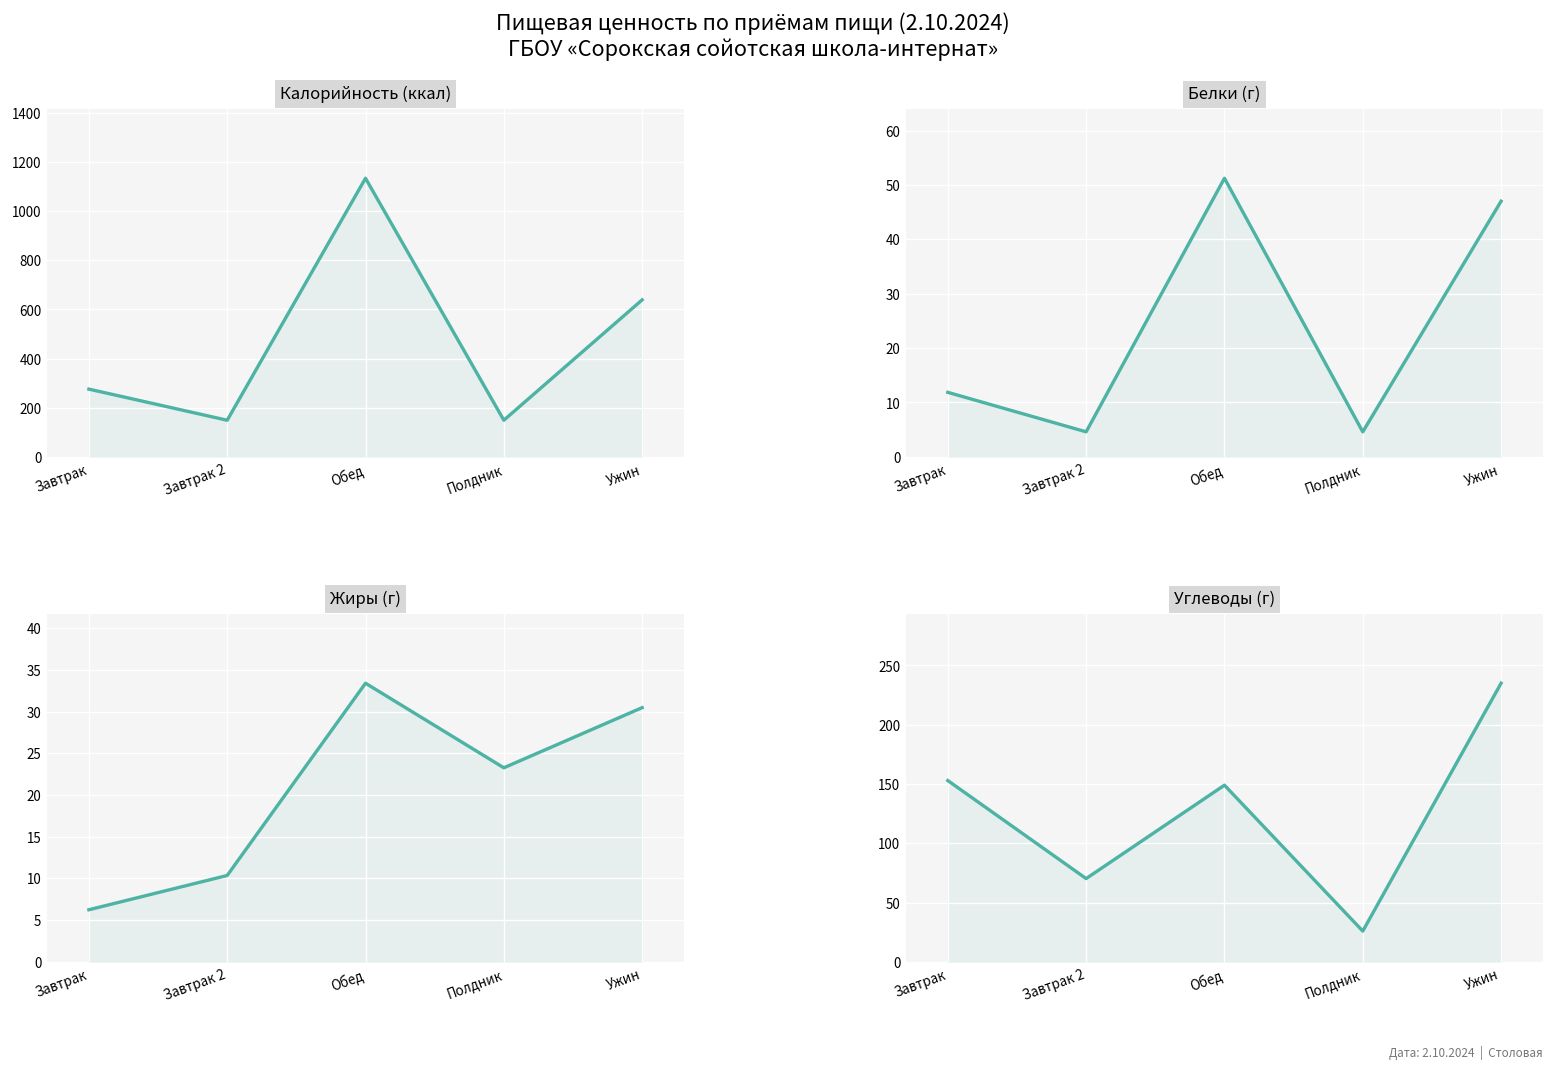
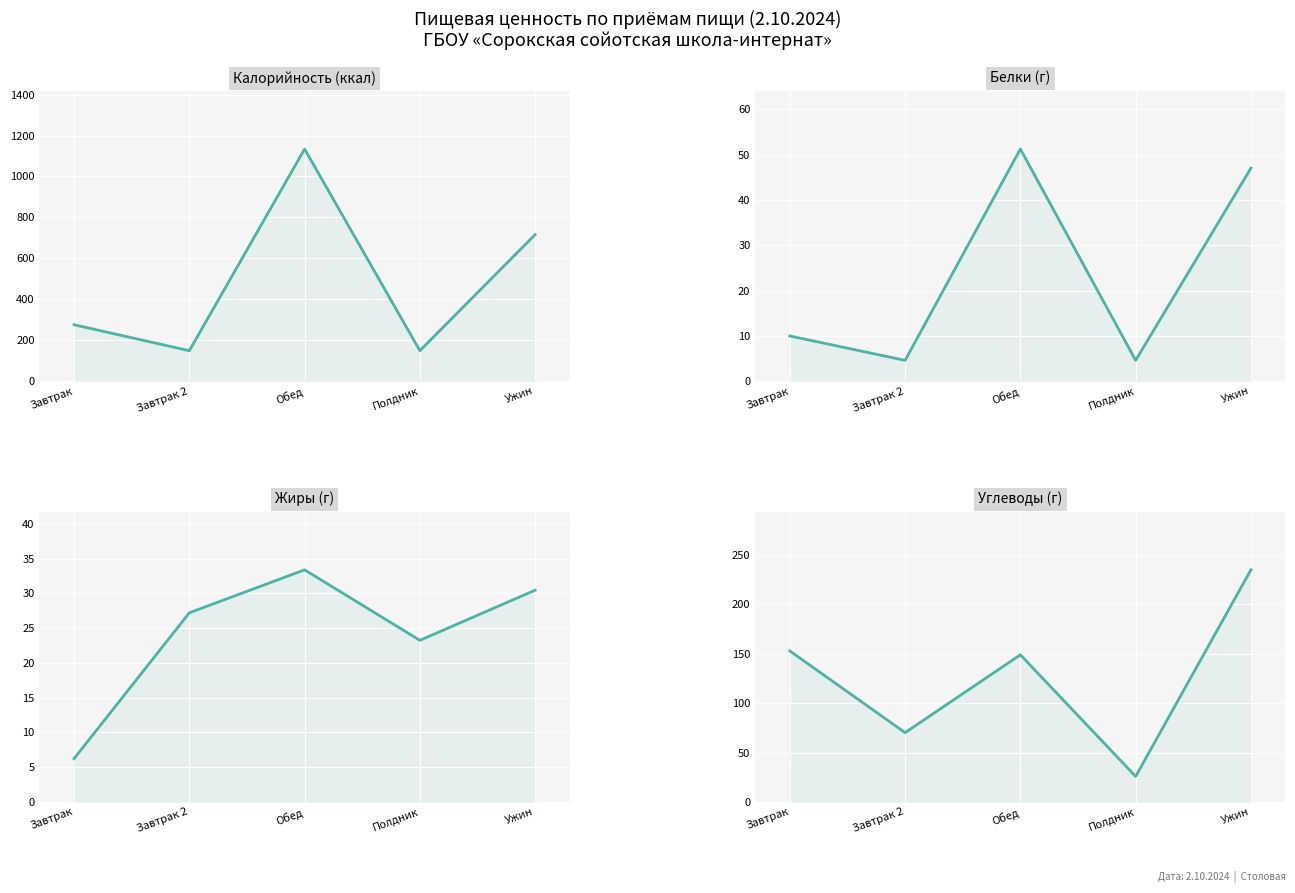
  {
    "Калорийность (ккал)": {
      "Завтрак": 280,
      "Завтрак 2": 150,
      "Обед": 1130,
      "Полдник": 150,
-     "Ужин": 640
+     "Ужин": 720
    },
    "Белки (г)": {
-     "Завтрак": 12,
+     "Завтрак": 10,
      "Завтрак 2": 5,
      "Обед": 51,
      "Полдник": 5,
      "Ужин": 47
    },
    "Жиры (г)": {
      "Завтрак": 6,
-     "Завтрак 2": 10,
+     "Завтрак 2": 27,
      "Обед": 33,
      "Полдник": 23,
      "Ужин": 30
    },
    "Углеводы (г)": {
      "Завтрак": 150,
      "Завтрак 2": 70,
      "Обед": 150,
      "Полдник": 30,
      "Ужин": 240
    }
  }
